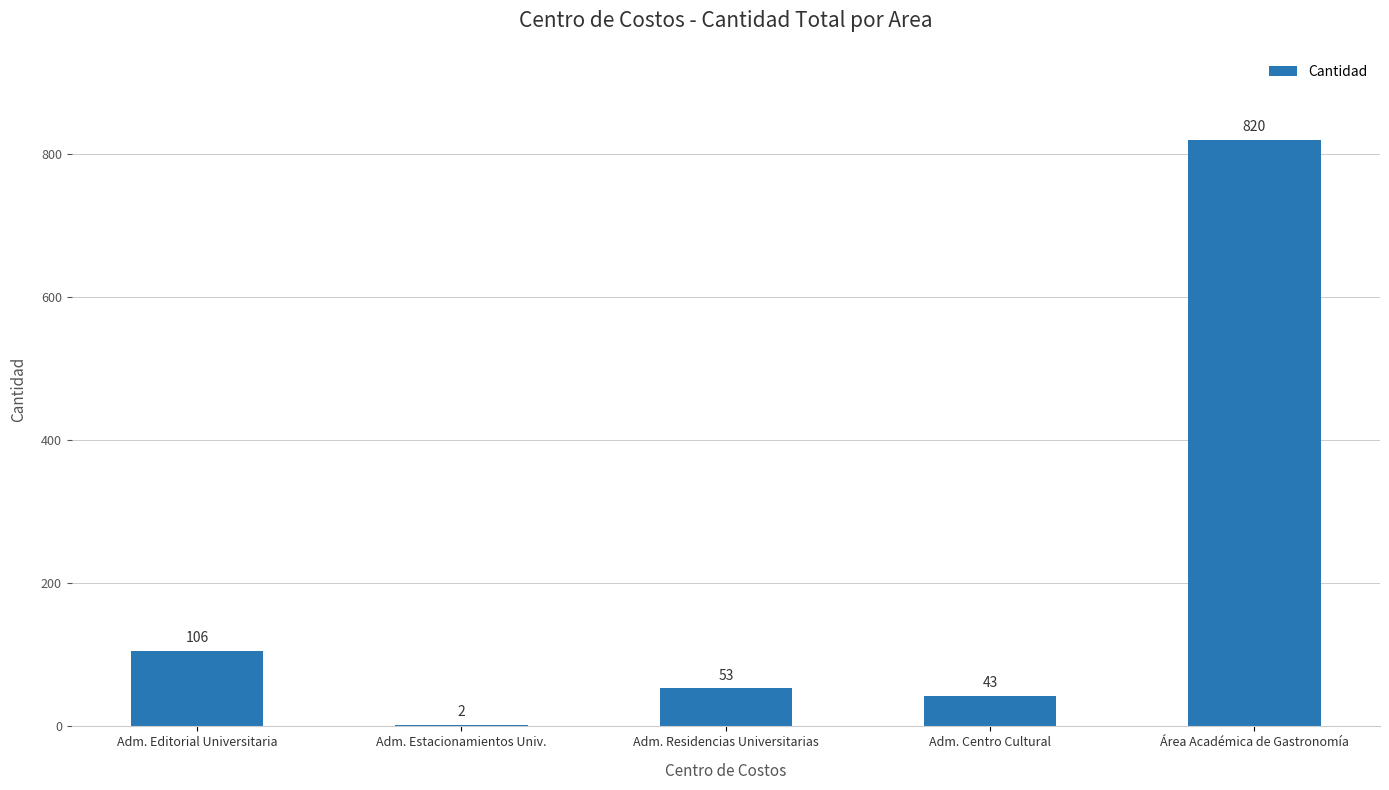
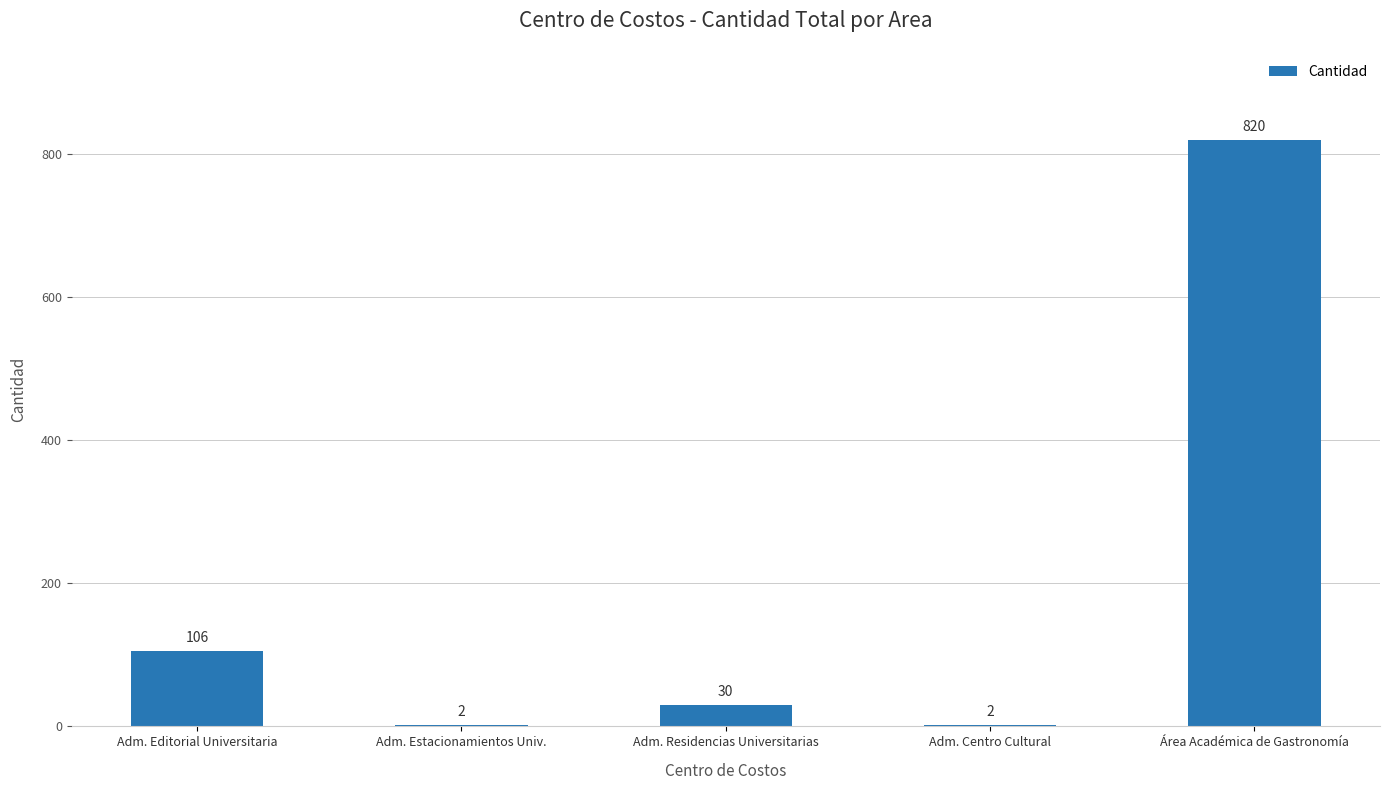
  {
    "Adm. Editorial Universitaria": 106,
    "Adm. Estacionamientos Univ.": 2,
-   "Adm. Residencias Universitarias": 53,
-   "Adm. Centro Cultural": 43,
+   "Adm. Residencias Universitarias": 30,
+   "Adm. Centro Cultural": 2,
    "Área Académica de Gastronomía": 820
  }
